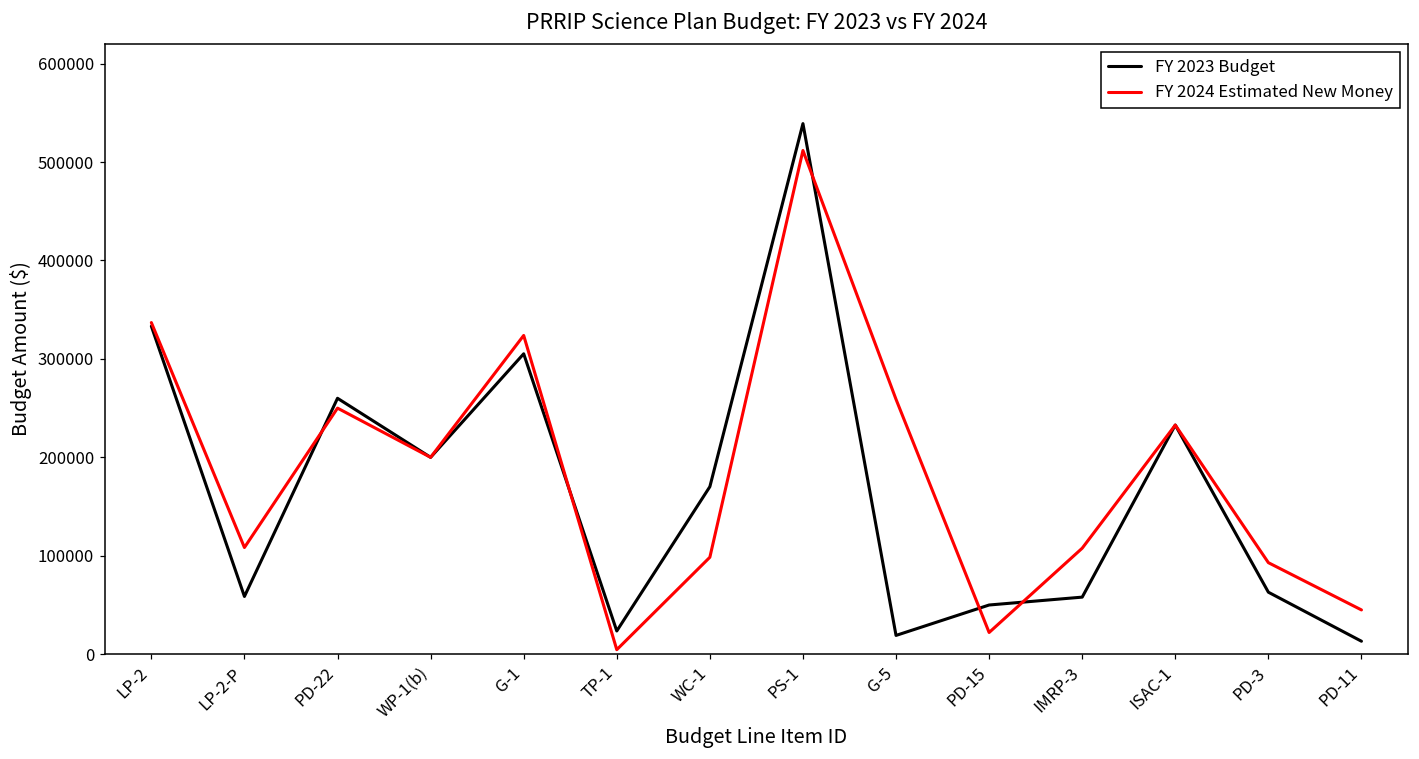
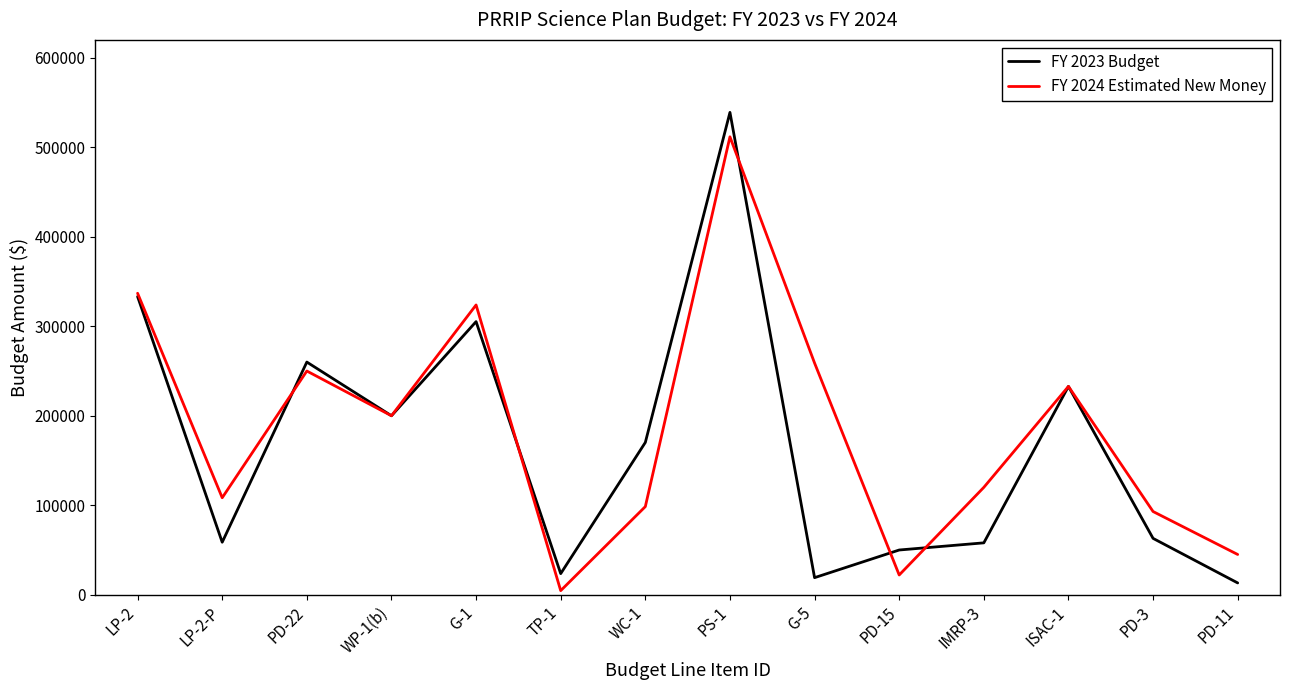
  {
    "FY 2023 Budget": {
      "LP-2": 330000,
      "LP-2-P": 60000,
      "PD-22": 260000,
      "G-1": 310000,
      "TP-1": 20000,
      "WC-1": 170000,
      "PS-1": 540000,
      "G-5": 20000,
      "PD-15": 50000,
      "IMRP-3": 60000,
      "PD-3": 60000,
      "PD-11": 10000
    },
    "FY 2024 Estimated New Money": {
      "LP-2": 340000,
      "LP-2-P": 110000,
      "PD-22": 250000,
      "G-1": 320000,
      "TP-1": 0,
      "WC-1": 100000,
      "PS-1": 510000,
      "G-5": 260000,
      "PD-15": 20000,
-     "IMRP-3": 110000,
+     "IMRP-3": 120000,
      "PD-3": 90000,
      "PD-11": 50000
    }
  }
